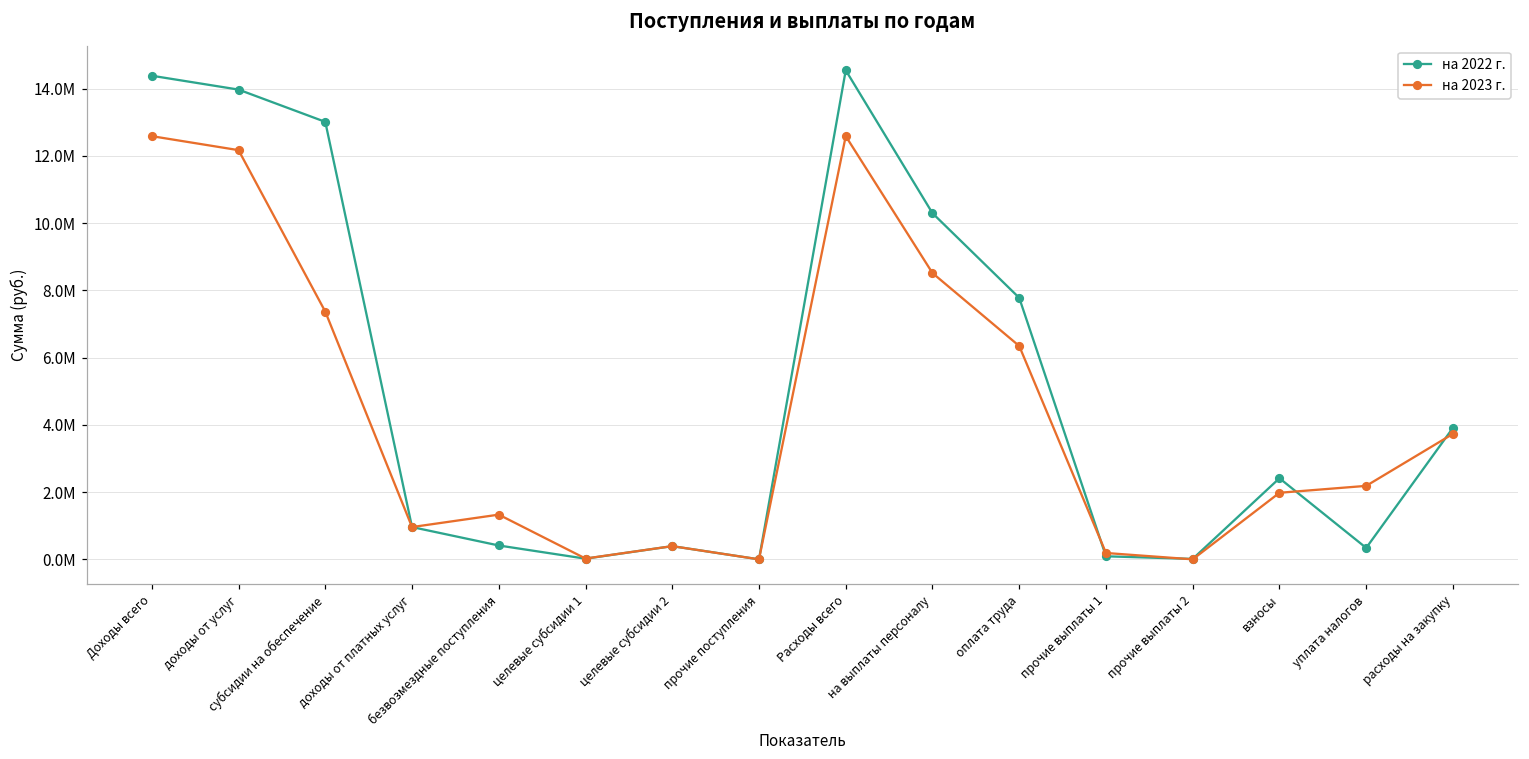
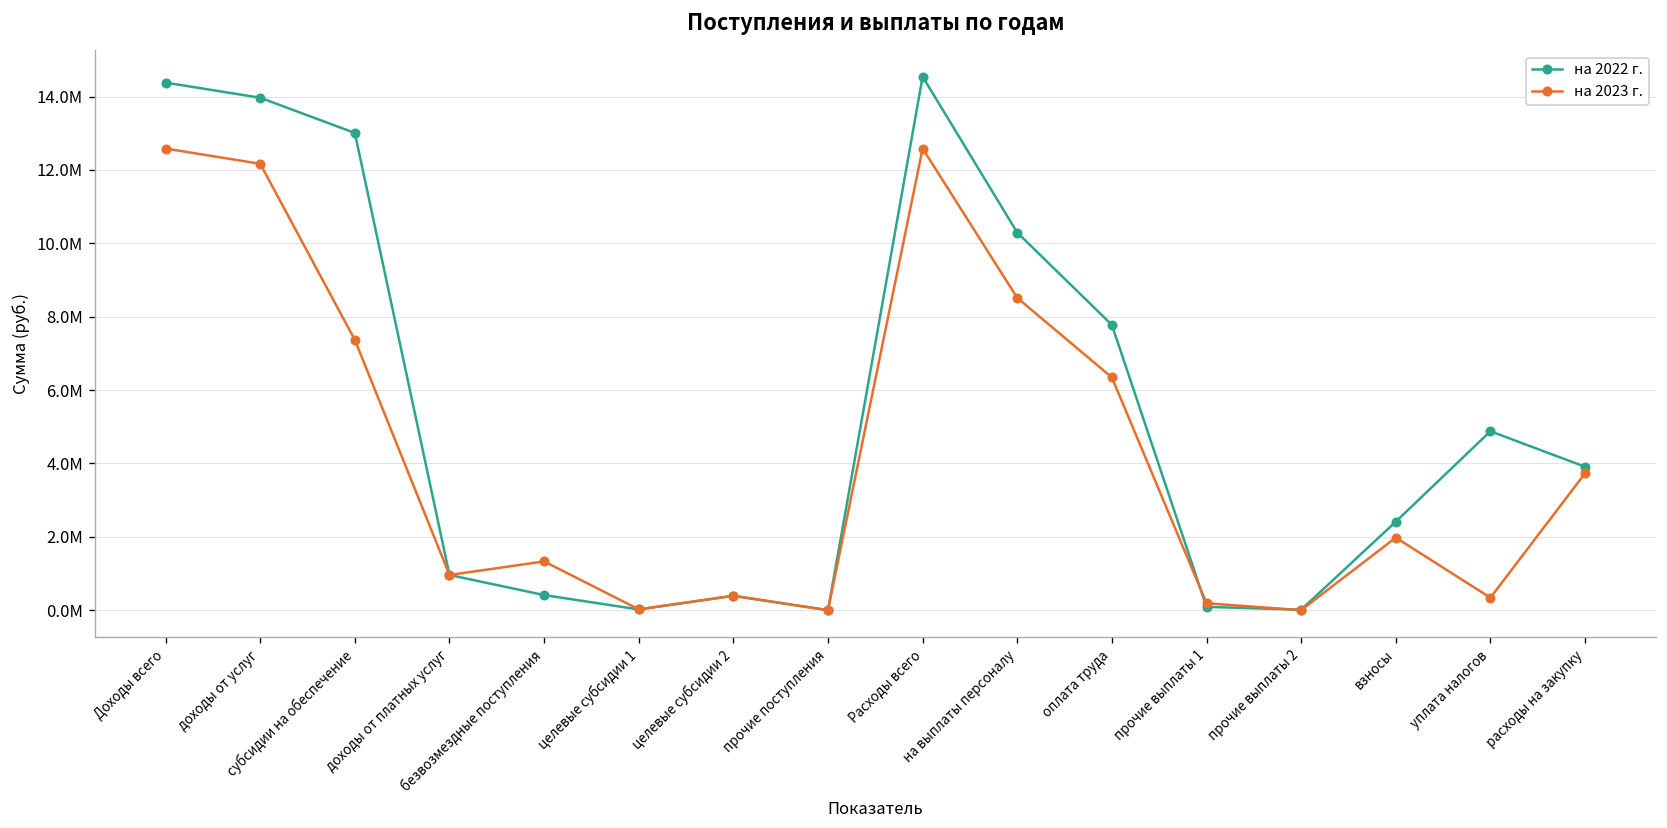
  {
    "на 2022 г.": {
      "Доходы всего": 14400000,
      "доходы от услуг": 14000000,
      "субсидии на обеспечение": 13000000,
      "безвозмездные поступления": 400000,
      "Расходы всего": 14500000,
      "на выплаты персоналу": 10300000,
      "оплата труда": 7800000,
      "прочие выплаты 1": 100000,
      "взносы": 2400000,
-     "уплата налогов": 300000,
+     "уплата налогов": 4900000,
      "расходы на закупку": 3900000
    },
    "на 2023 г.": {
      "Доходы всего": 12600000,
      "доходы от услуг": 12200000,
      "субсидии на обеспечение": 7400000,
      "безвозмездные поступления": 1300000,
      "Расходы всего": 12600000,
      "на выплаты персоналу": 8500000,
      "оплата труда": 6300000,
      "прочие выплаты 1": 200000,
      "взносы": 2000000,
-     "уплата налогов": 2200000,
+     "уплата налогов": 300000,
      "расходы на закупку": 3700000
    }
  }
